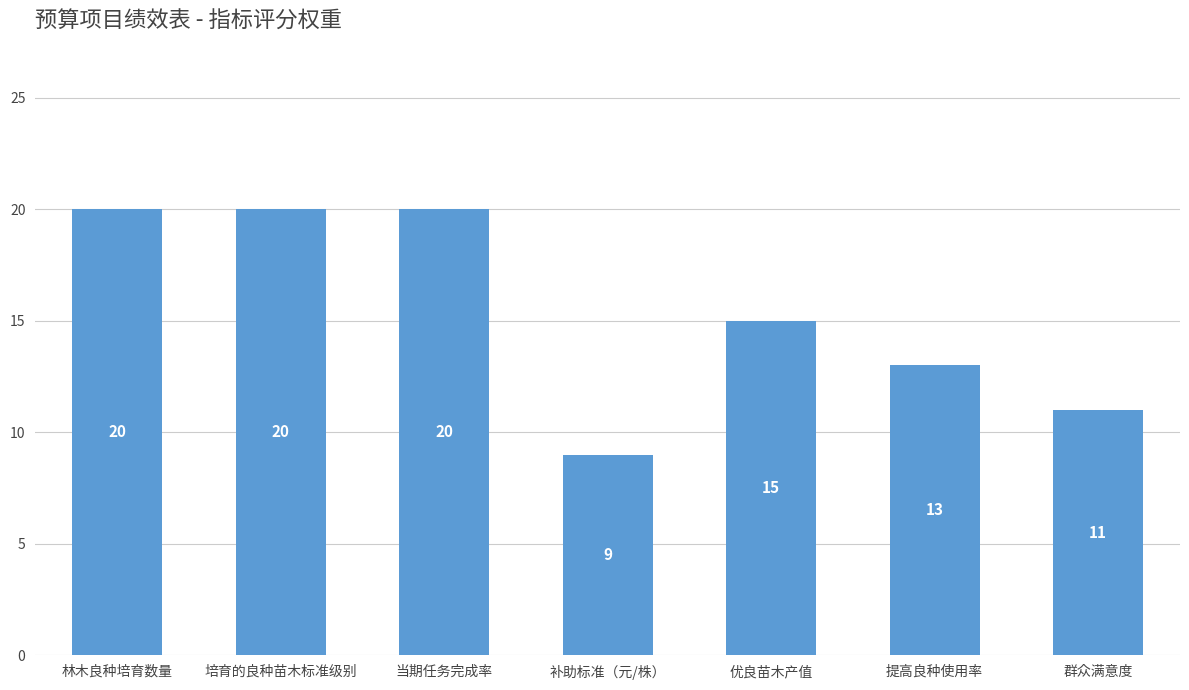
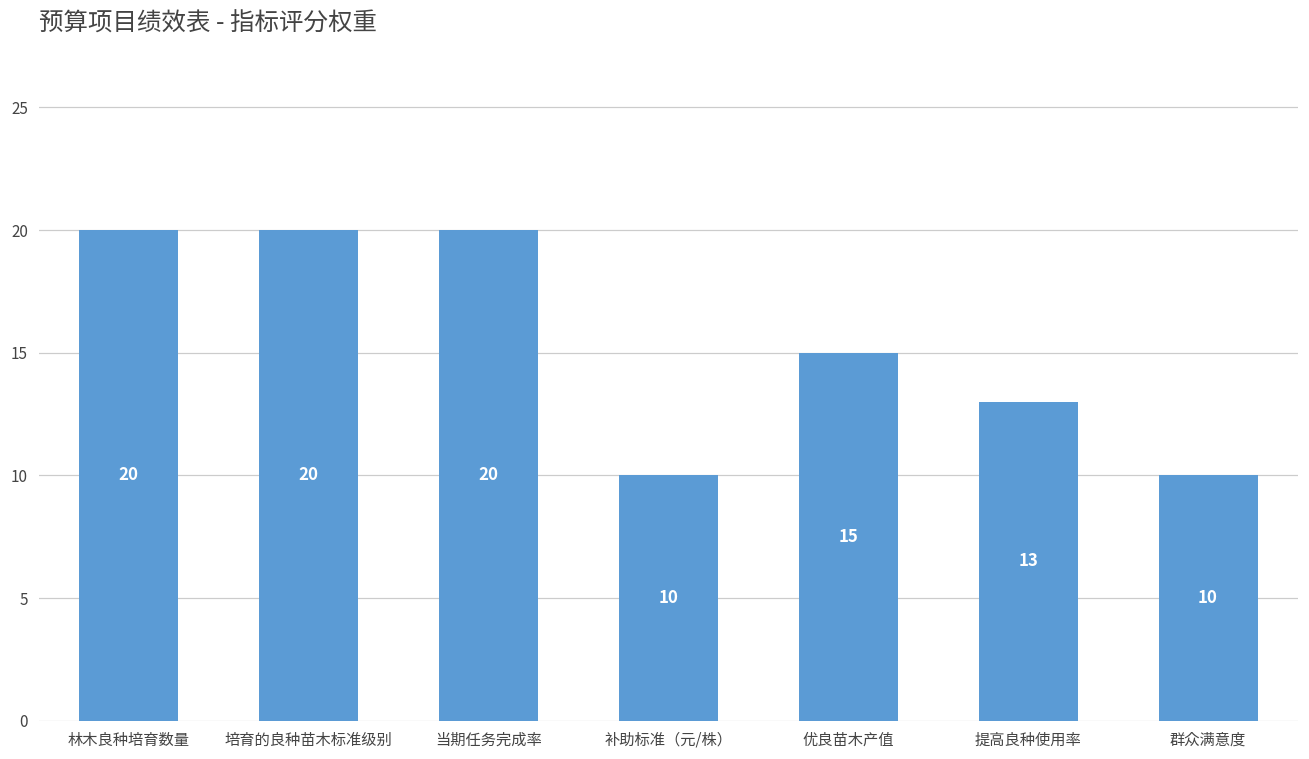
  {
    "林木良种培育数量": 20,
    "培育的良种苗木标准级别": 20,
    "当期任务完成率": 20,
-   "补助标准（元/株）": 9,
+   "补助标准（元/株）": 10,
    "优良苗木产值": 15,
    "提高良种使用率": 13,
-   "群众满意度": 11
+   "群众满意度": 10
  }
